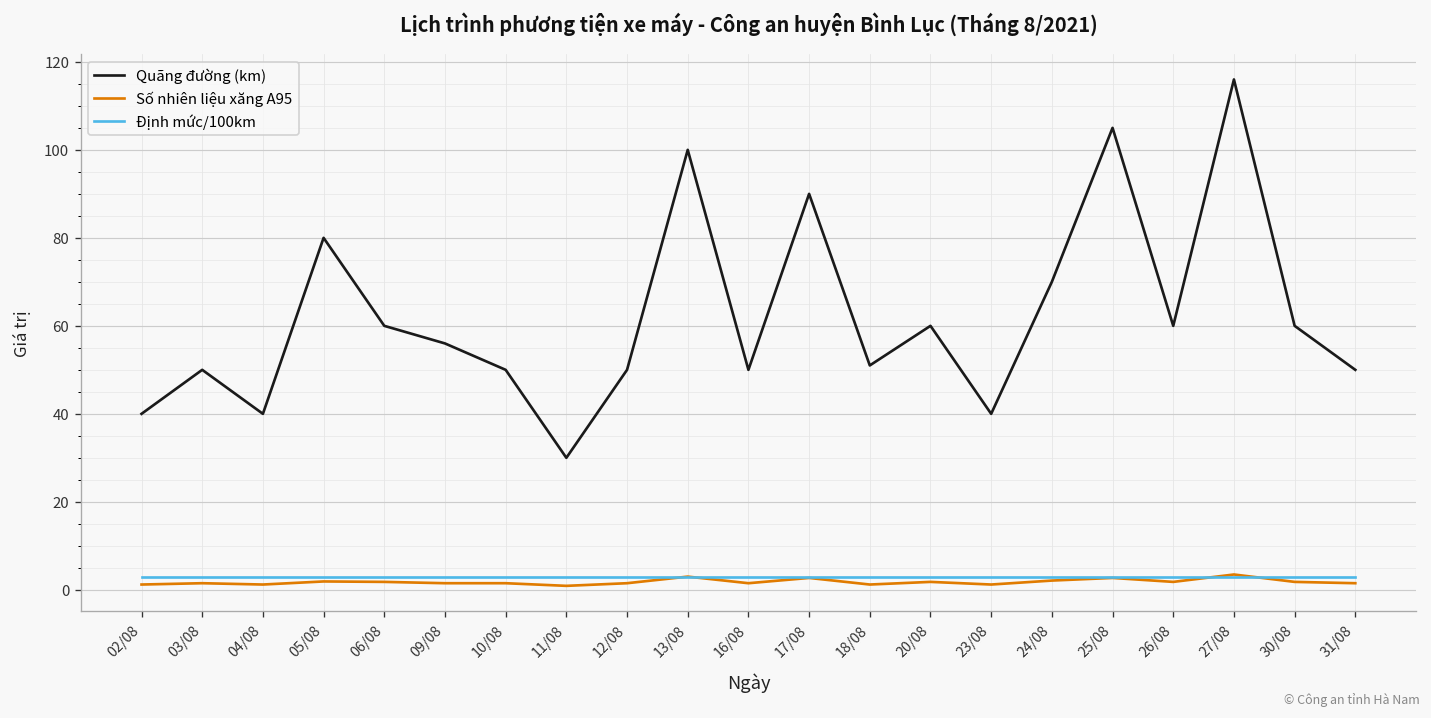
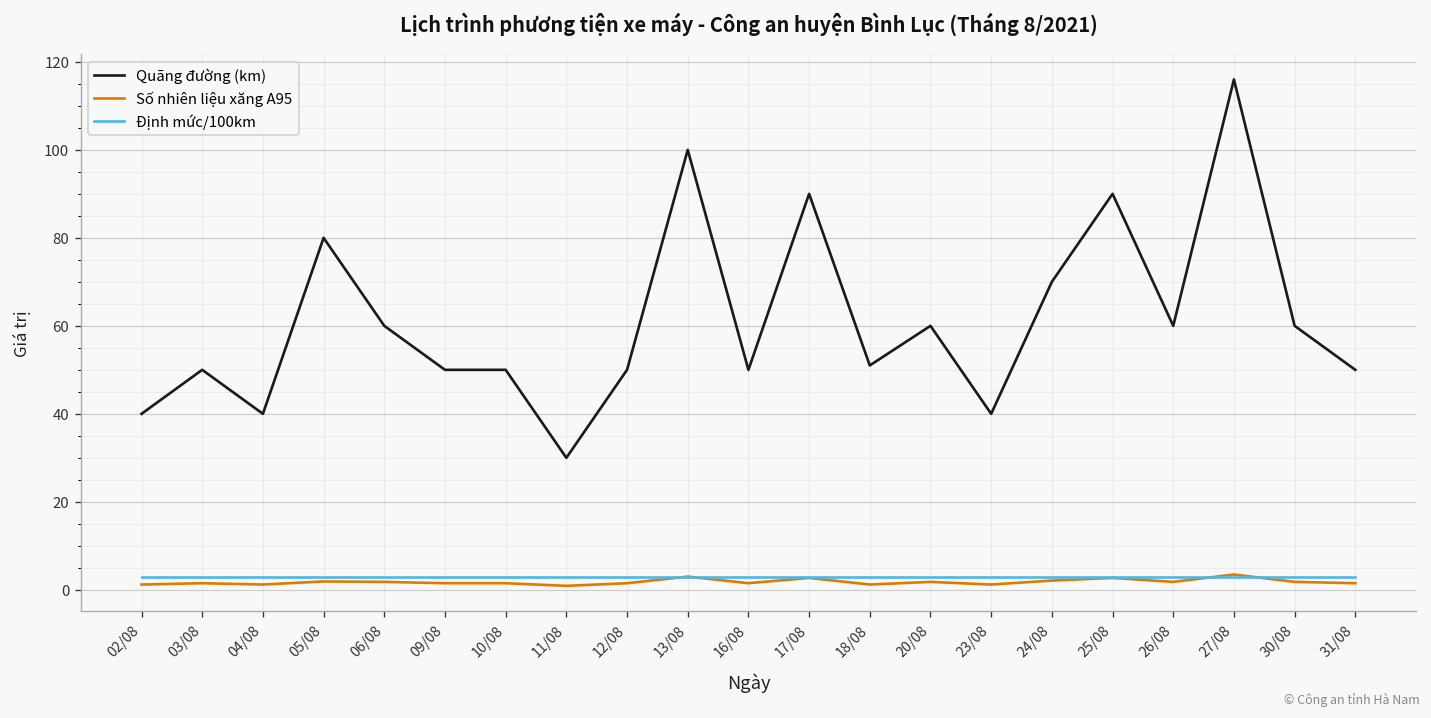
  {
    "Quãng đường (km)": {
      "02/08": 40,
      "03/08": 50,
      "04/08": 40,
      "05/08": 80,
      "06/08": 60,
-     "09/08": 56,
+     "09/08": 50,
      "10/08": 50,
      "11/08": 30,
      "12/08": 50,
      "13/08": 100,
      "16/08": 50,
      "17/08": 90,
      "18/08": 51,
      "20/08": 60,
      "23/08": 40,
      "24/08": 70,
-     "25/08": 105,
+     "25/08": 90,
      "26/08": 60,
      "27/08": 116,
      "30/08": 60,
      "31/08": 50
    },
    "Số nhiên liệu xăng A95": {
      "02/08": 1,
      "03/08": 2,
      "04/08": 1,
      "05/08": 2,
      "06/08": 2,
      "09/08": 2,
      "10/08": 2,
      "11/08": 1,
      "12/08": 2,
      "16/08": 2,
      "18/08": 1,
      "20/08": 2,
      "23/08": 1,
      "24/08": 2,
      "26/08": 2,
      "30/08": 2,
      "31/08": 2
    },
    "Định mức/100km": {
      "02/08": 3,
      "03/08": 3,
      "04/08": 3,
      "05/08": 3,
      "06/08": 3,
      "09/08": 3,
      "10/08": 3,
      "11/08": 3,
      "12/08": 3,
      "16/08": 3,
      "18/08": 3,
      "20/08": 3,
      "23/08": 3,
      "24/08": 3,
      "26/08": 3,
      "30/08": 3,
      "31/08": 3
    }
  }
